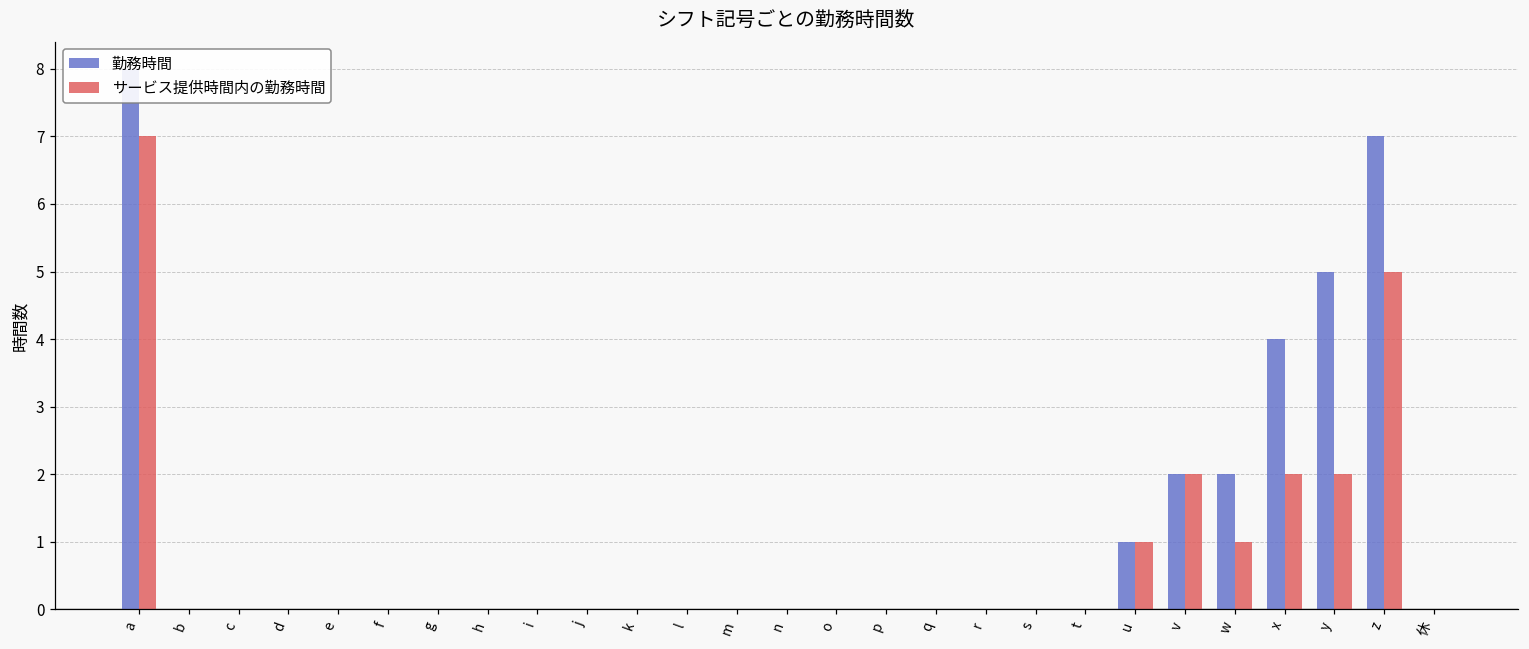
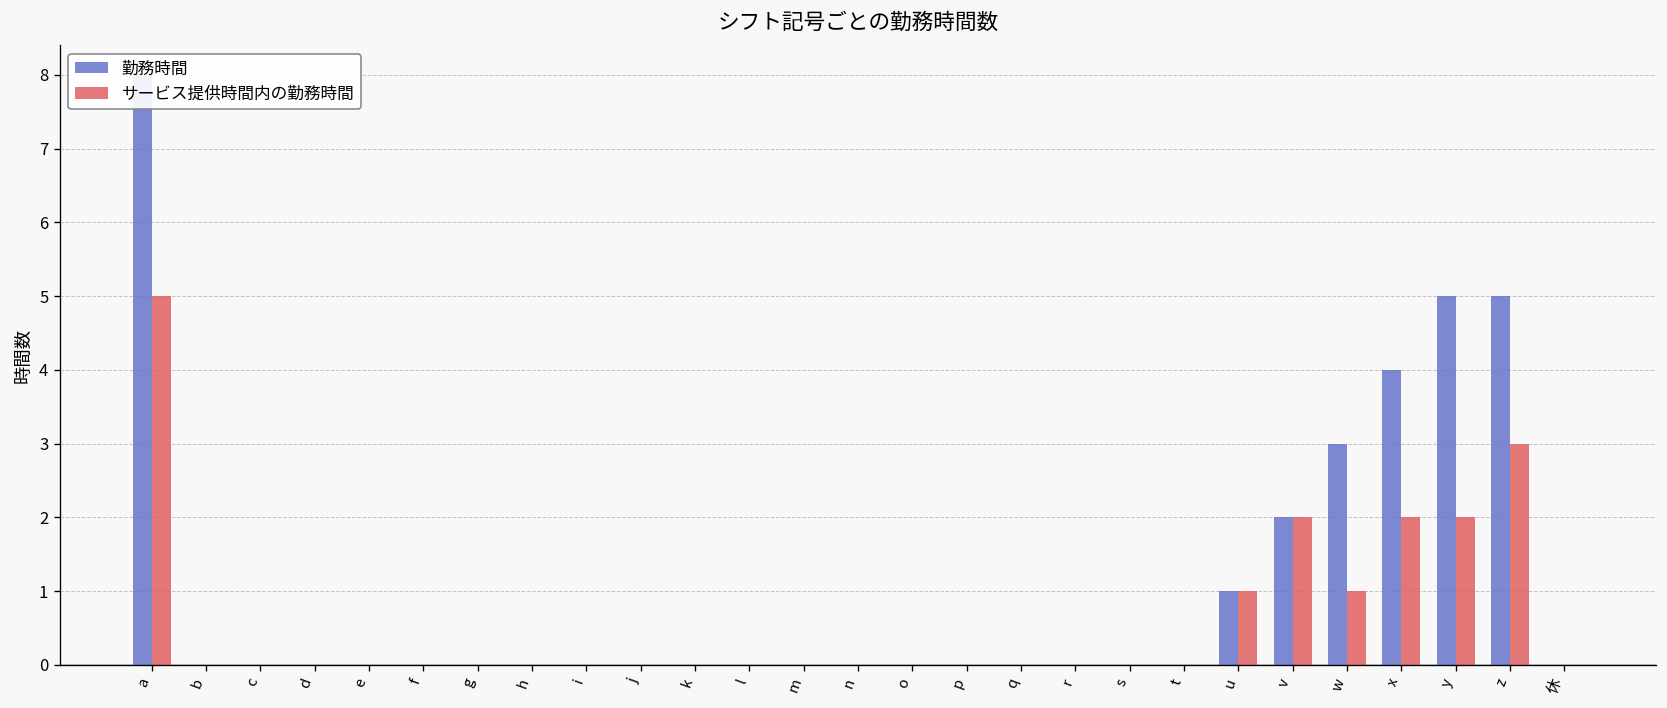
  {
    "勤務時間": {
      "b": 0,
      "c": 0,
      "d": 0,
      "e": 0,
      "f": 0,
      "g": 0,
      "h": 0,
      "i": 0,
      "j": 0,
      "k": 0,
      "l": 0,
      "m": 0,
      "n": 0,
      "o": 0,
      "p": 0,
      "q": 0,
      "r": 0,
      "s": 0,
      "t": 0,
      "u": 1,
      "v": 2,
-     "w": 2,
+     "w": 3,
      "x": 4,
      "y": 5,
-     "z": 7,
+     "z": 5,
      "休": 0
    },
    "サービス提供時間内の勤務時間": {
-     "a": 7,
+     "a": 5,
      "b": 0,
      "c": 0,
      "d": 0,
      "e": 0,
      "f": 0,
      "g": 0,
      "h": 0,
      "i": 0,
      "j": 0,
      "k": 0,
      "l": 0,
      "m": 0,
      "n": 0,
      "o": 0,
      "p": 0,
      "q": 0,
      "r": 0,
      "s": 0,
      "t": 0,
      "u": 1,
      "v": 2,
      "w": 1,
      "x": 2,
      "y": 2,
-     "z": 5,
+     "z": 3,
      "休": 0
    }
  }
